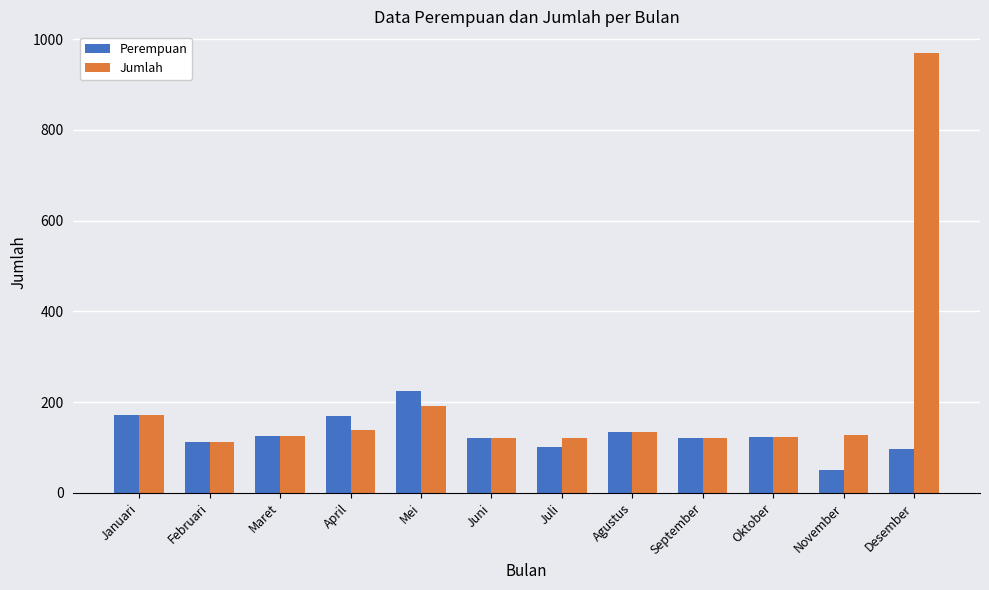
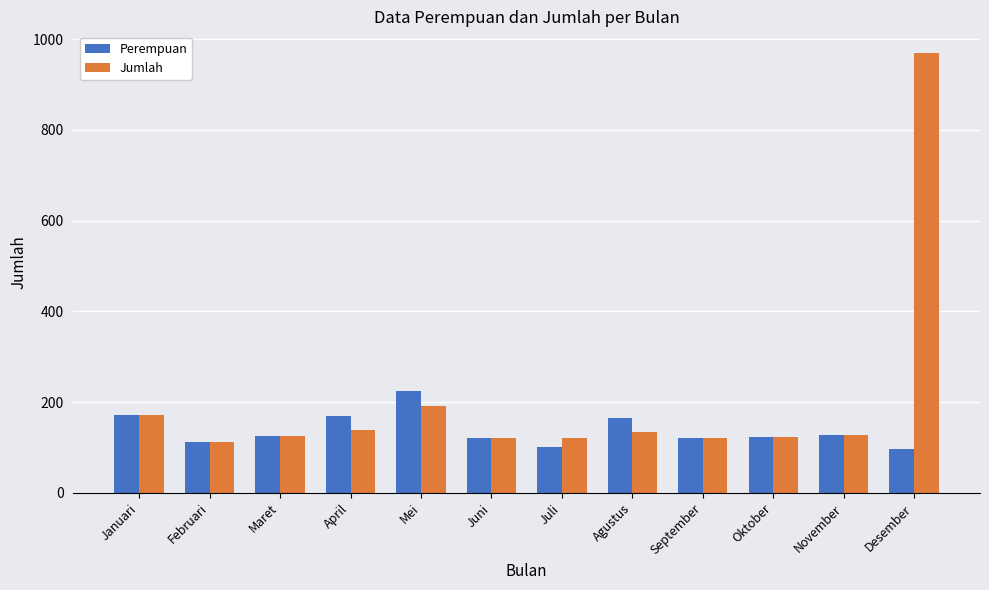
  {
    "Perempuan": {
      "Januari": 170,
      "Februari": 110,
      "Maret": 130,
      "April": 170,
      "Mei": 220,
      "Juni": 120,
      "Juli": 100,
-     "Agustus": 130,
+     "Agustus": 170,
      "September": 120,
      "Oktober": 120,
-     "November": 50,
+     "November": 130,
      "Desember": 100
    },
    "Jumlah": {
      "Januari": 170,
      "Februari": 110,
      "Maret": 130,
      "April": 140,
      "Mei": 190,
      "Juni": 120,
      "Juli": 120,
      "Agustus": 130,
      "September": 120,
      "Oktober": 120,
      "November": 130,
      "Desember": 970
    }
  }
